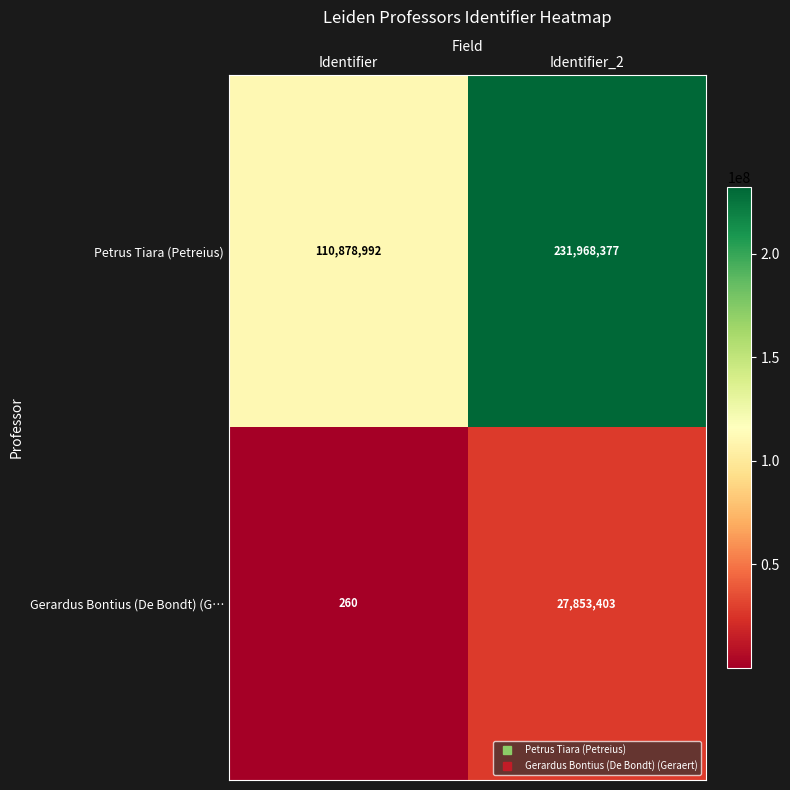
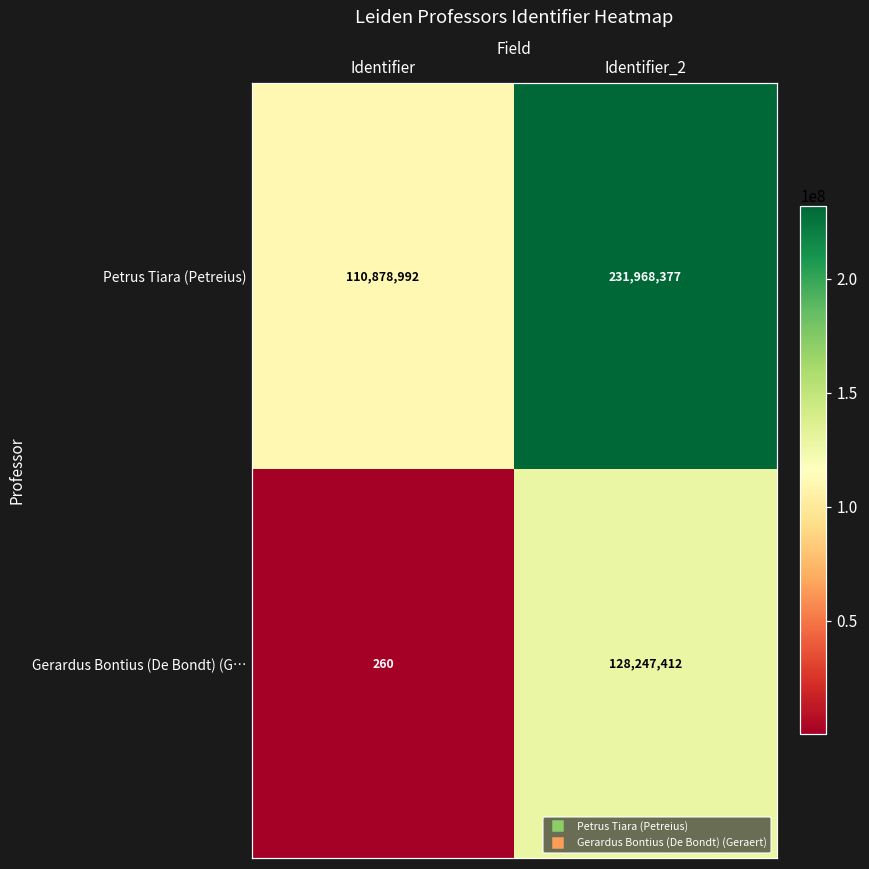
  {
    "Petrus Tiara (Petreius)": {
      "Identifier": "110,878,992",
      "Identifier_2": "231,968,377"
    },
    "Gerardus Bontius (De Bondt) (G…": {
      "Identifier": "260",
-     "Identifier_2": "27,853,403"
+     "Identifier_2": "128,247,412"
    }
  }
